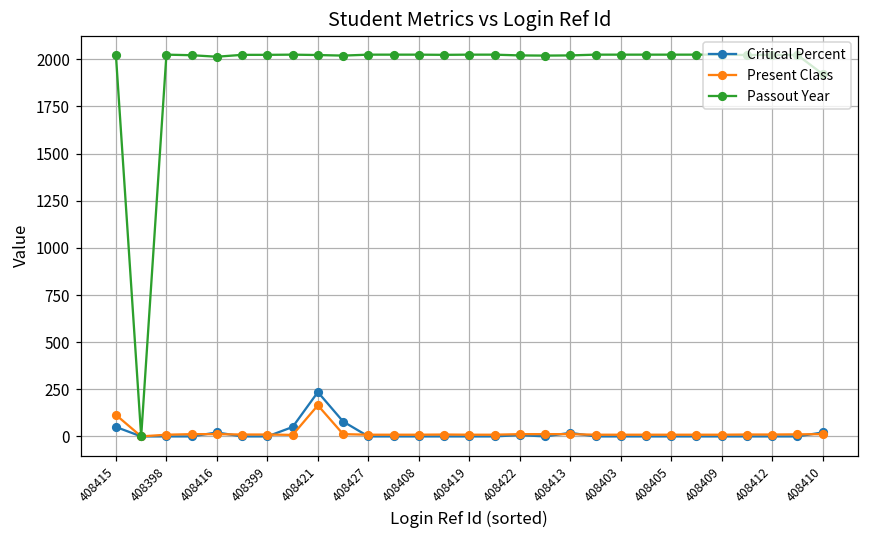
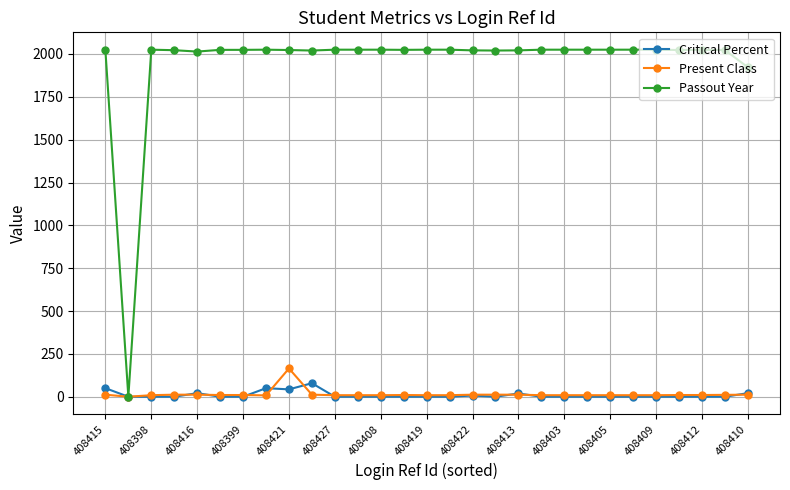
  {
    "Critical Percent": {
      "408415": 50,
-     "408421": 240
+     "408421": 40
    },
    "Present Class": {
-     "408415": 110,
+     "408415": 10,
      "408421": 170
    },
    "Passout Year": {
      "408415": 2020,
      "408398": 2030,
      "408416": 2010,
      "408399": 2020,
      "408421": 2020,
      "408427": 2030,
      "408408": 2030,
      "408419": 2030,
      "408422": 2020,
      "408413": 2020,
      "408403": 2030,
      "408405": 2030
    }
  }
